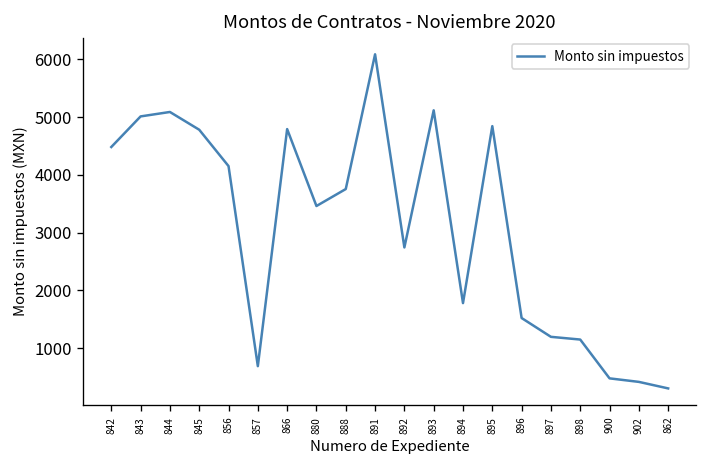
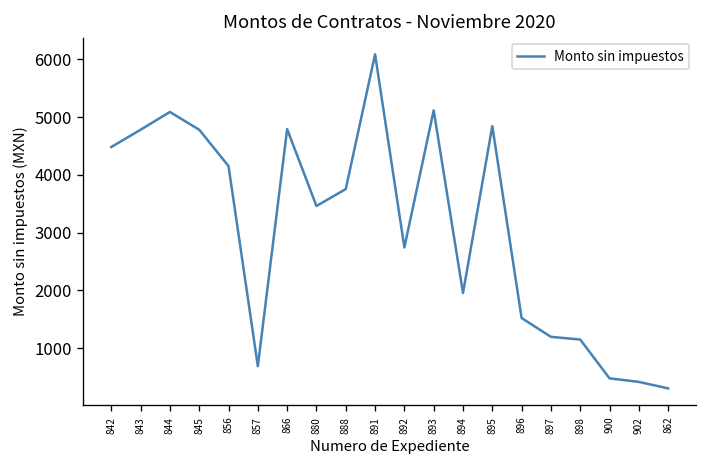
  {
    "842": 4500,
-   "843": 5000,
+   "843": 4800,
    "844": 5100,
    "845": 4800,
    "856": 4200,
    "857": 700,
    "866": 4800,
    "880": 3500,
    "888": 3800,
    "891": 6100,
    "892": 2700,
    "893": 5100,
-   "894": 1800,
+   "894": 2000,
    "895": 4800,
    "896": 1500,
    "897": 1200,
    "898": 1100,
    "900": 500,
    "902": 400,
    "862": 300
  }
